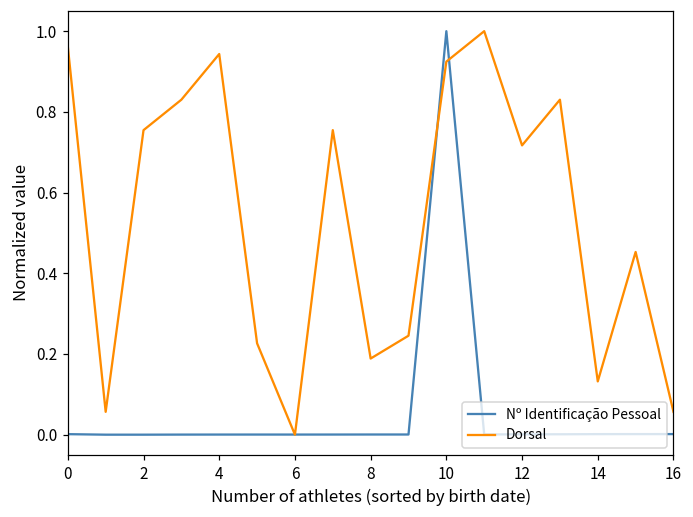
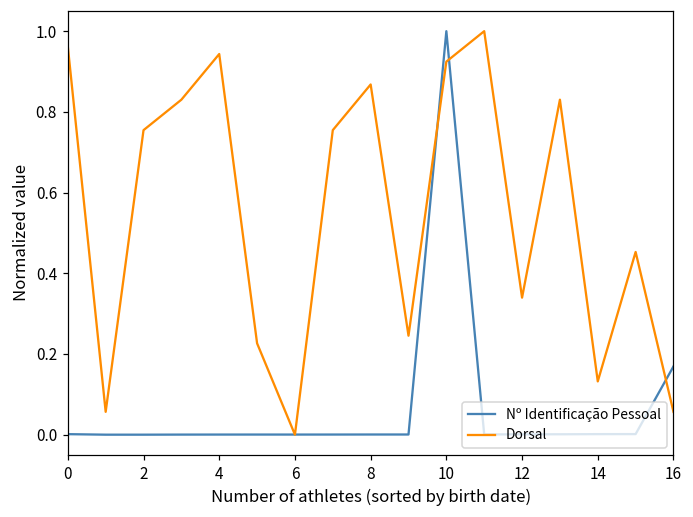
  {
    "Nº Identificação Pessoal": {
      "0": 0.00,
      "2": 0.00,
      "4": 0.00,
      "8": 0.00,
      "10": 1.00,
-     "16": 0.00
+     "16": 0.17
    },
    "Dorsal": {
      "0": 0.96,
      "2": 0.75,
      "4": 0.94,
-     "8": 0.19,
+     "8": 0.87,
      "10": 0.92,
-     "12": 0.72,
+     "12": 0.34,
      "14": 0.13,
      "16": 0.06
    }
  }
